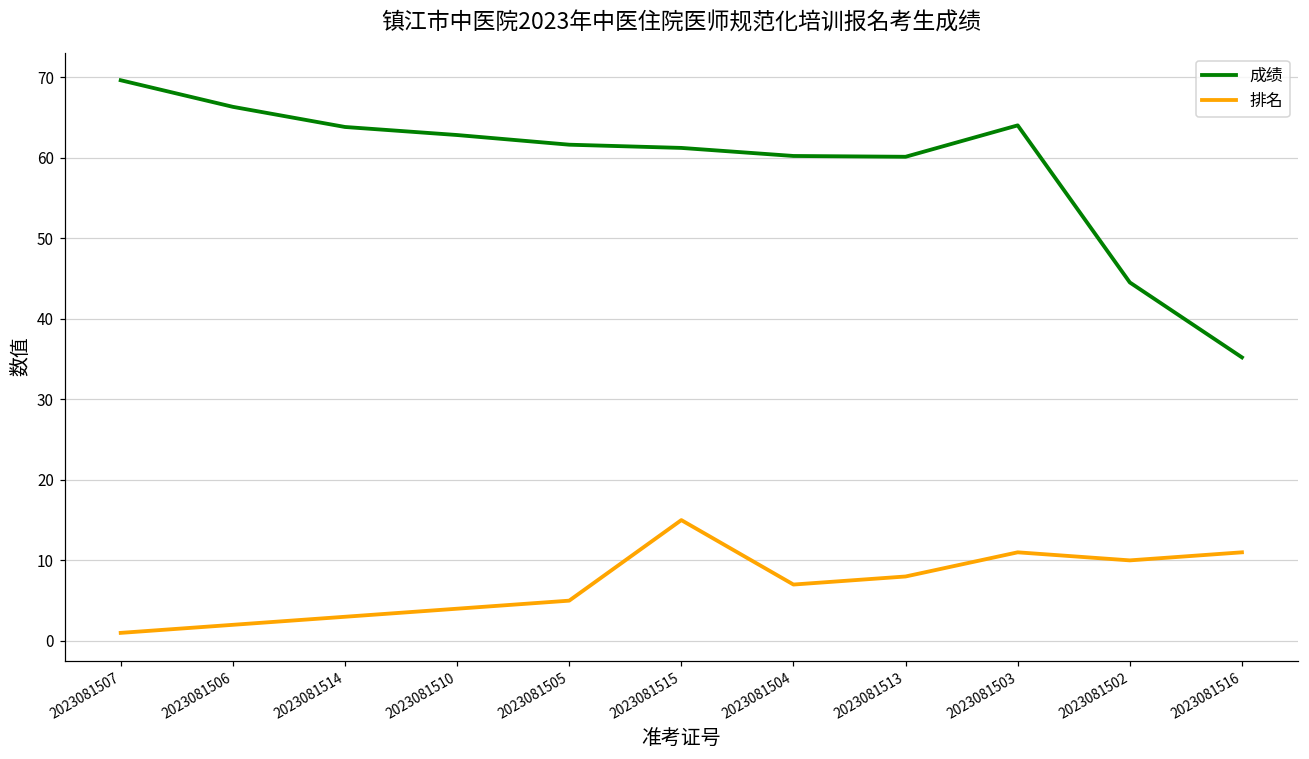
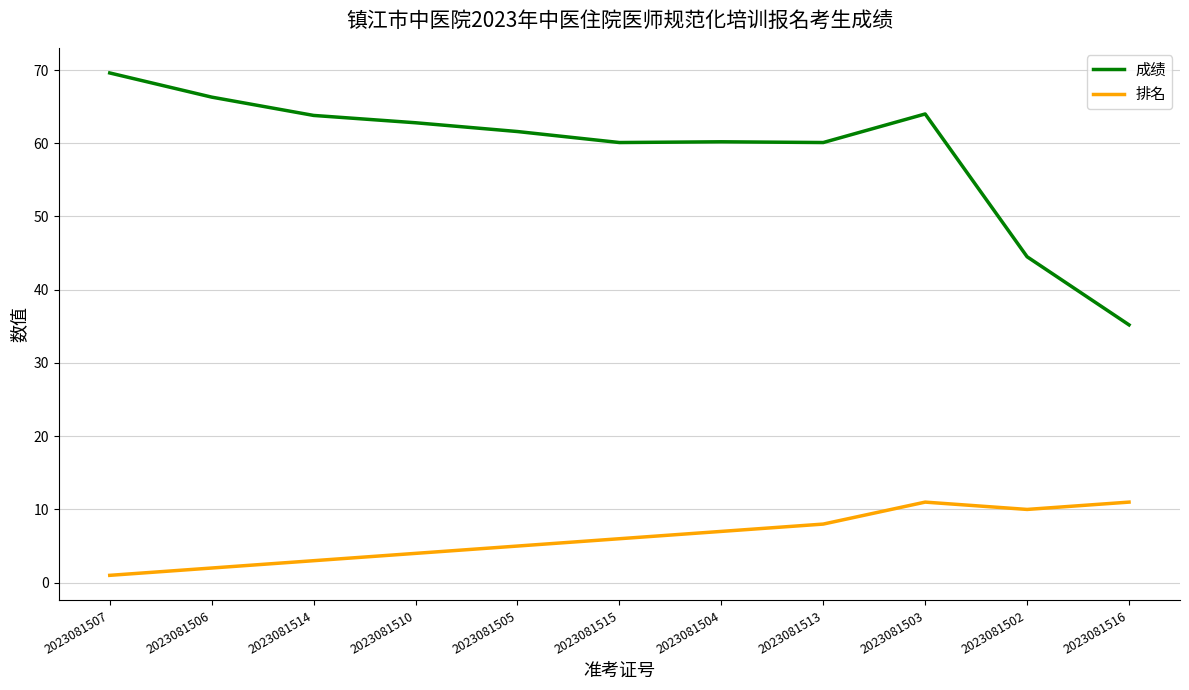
  {
    "成绩": {
      "2023081507": 70,
      "2023081506": 66,
      "2023081514": 64,
      "2023081510": 63,
      "2023081505": 62,
-     "2023081515": 61,
+     "2023081515": 60,
      "2023081504": 60,
      "2023081513": 60,
      "2023081503": 64,
      "2023081502": 45,
      "2023081516": 35
    },
    "排名": {
      "2023081507": 1,
      "2023081506": 2,
      "2023081514": 3,
      "2023081510": 4,
      "2023081505": 5,
-     "2023081515": 15,
+     "2023081515": 6,
      "2023081504": 7,
      "2023081513": 8,
      "2023081503": 11,
      "2023081502": 10,
      "2023081516": 11
    }
  }
